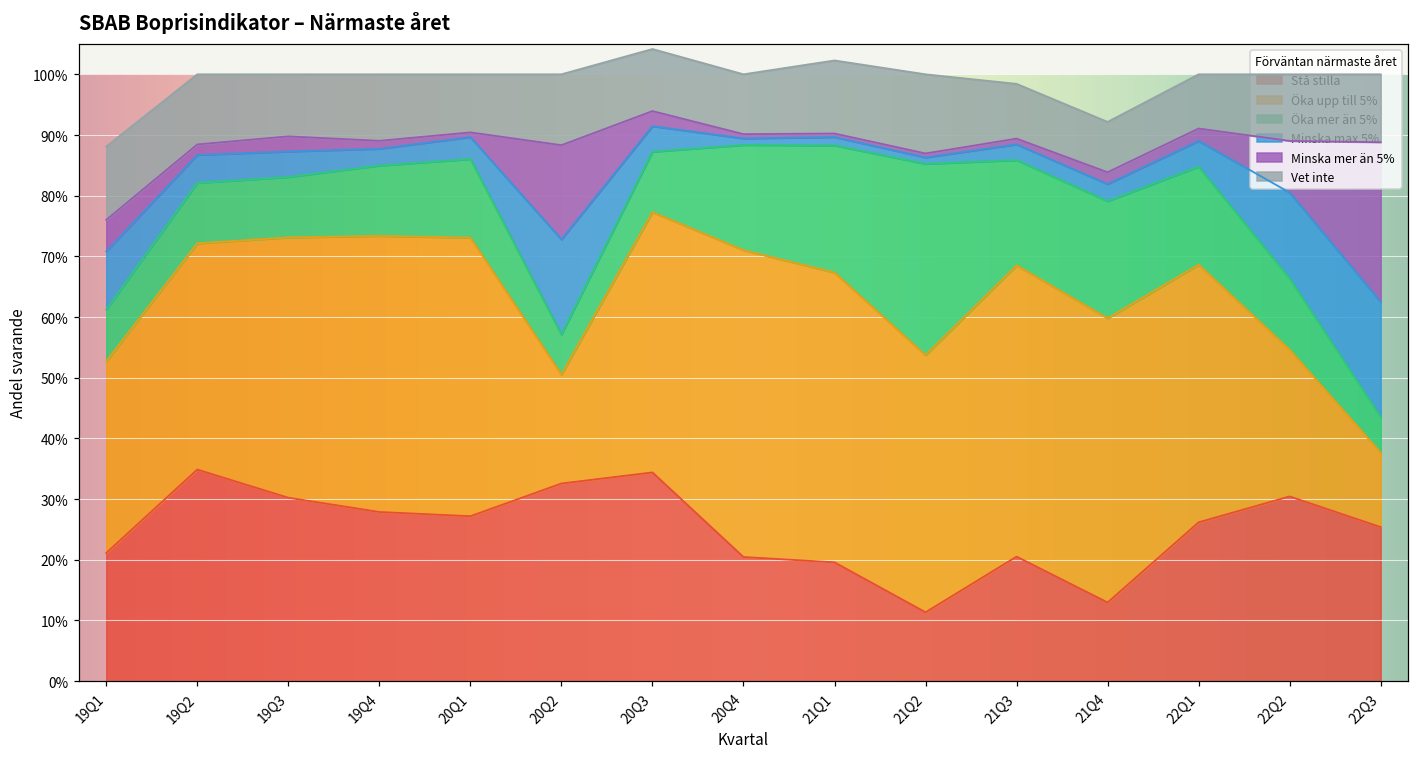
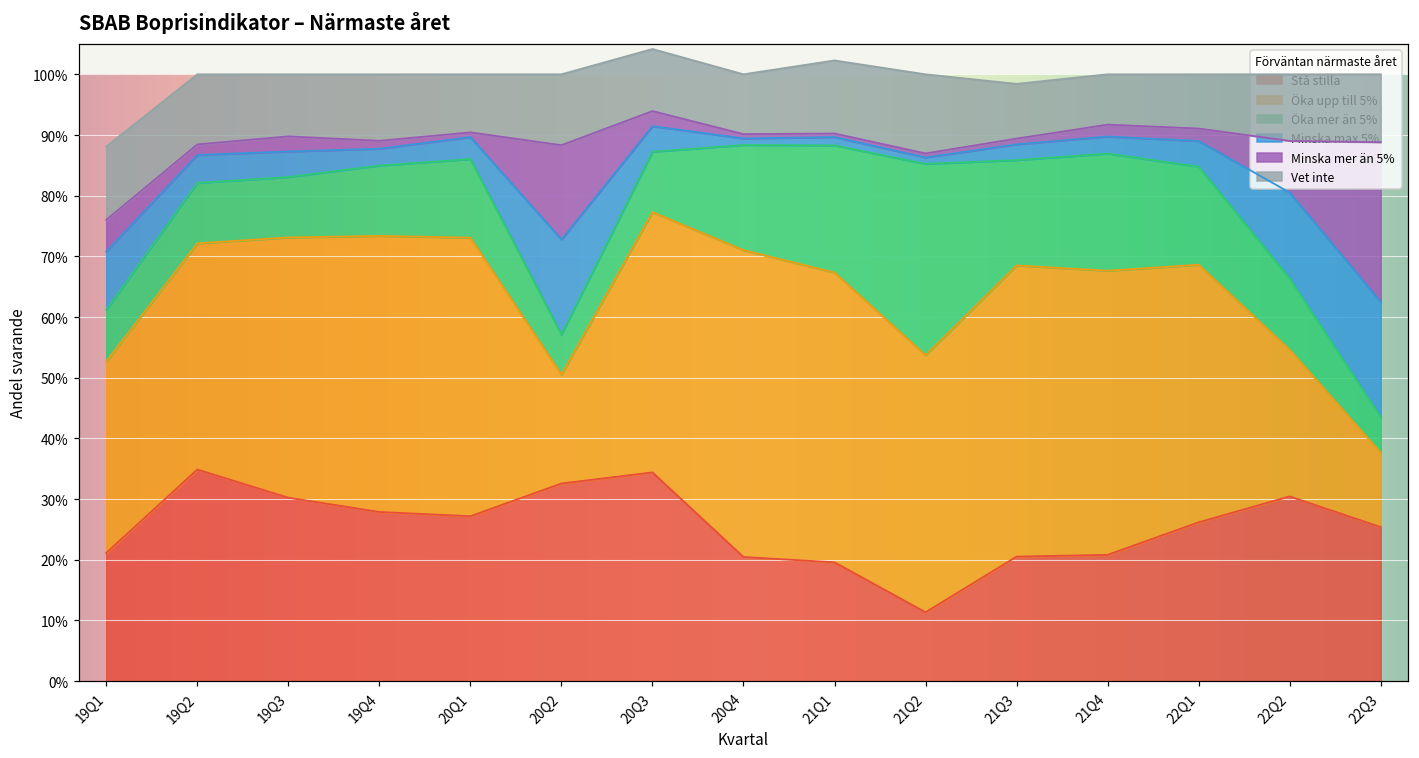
  {
    "Stå stilla": {
      "19Q1": "21%",
      "19Q2": "35%",
      "19Q3": "30%",
      "19Q4": "28%",
      "20Q1": "27%",
      "20Q2": "33%",
      "20Q3": "34%",
      "20Q4": "20%",
      "21Q1": "20%",
      "21Q2": "11%",
      "21Q3": "21%",
-     "21Q4": "13%",
+     "21Q4": "21%",
      "22Q1": "26%",
      "22Q2": "30%",
      "22Q3": "25%"
    },
    "Öka upp till 5%": {
      "19Q1": "32%",
      "19Q2": "37%",
      "19Q3": "43%",
      "19Q4": "45%",
      "20Q1": "46%",
      "20Q2": "18%",
      "20Q3": "43%",
      "20Q4": "51%",
      "21Q1": "48%",
      "21Q2": "42%",
      "21Q3": "48%",
      "21Q4": "47%",
      "22Q1": "42%",
      "22Q2": "24%",
      "22Q3": "12%"
    },
    "Öka mer än 5%": {
      "19Q1": "9%",
      "19Q2": "10%",
      "19Q3": "10%",
      "19Q4": "12%",
      "20Q1": "13%",
      "20Q2": "7%",
      "20Q3": "10%",
      "20Q4": "17%",
      "21Q1": "21%",
      "21Q2": "32%",
      "21Q3": "17%",
      "21Q4": "19%",
      "22Q1": "16%",
      "22Q2": "12%",
      "22Q3": "6%"
    },
    "Minska max 5%": {
      "19Q1": "10%",
      "19Q2": "5%",
      "19Q3": "4%",
      "19Q4": "3%",
      "20Q1": "4%",
      "20Q2": "16%",
      "20Q3": "4%",
      "20Q4": "1%",
      "21Q1": "1%",
      "21Q2": "1%",
      "21Q3": "3%",
      "21Q4": "3%",
      "22Q1": "4%",
      "22Q2": "14%",
      "22Q3": "19%"
    },
    "Minska mer än 5%": {
      "19Q1": "5%",
      "19Q2": "2%",
      "19Q3": "2%",
      "19Q4": "1%",
      "20Q1": "1%",
      "20Q2": "16%",
      "20Q3": "2%",
      "20Q4": "1%",
      "21Q1": "1%",
      "21Q2": "1%",
      "21Q3": "1%",
      "21Q4": "2%",
      "22Q1": "2%"
    },
    "Vet inte": {
      "19Q1": "12%",
      "19Q2": "12%",
      "19Q3": "10%",
      "19Q4": "11%",
      "20Q1": "10%",
      "20Q2": "12%",
      "20Q3": "10%",
      "20Q4": "10%",
      "21Q1": "12%",
      "21Q2": "13%",
      "21Q3": "9%",
      "21Q4": "8%",
      "22Q1": "9%"
    }
  }
